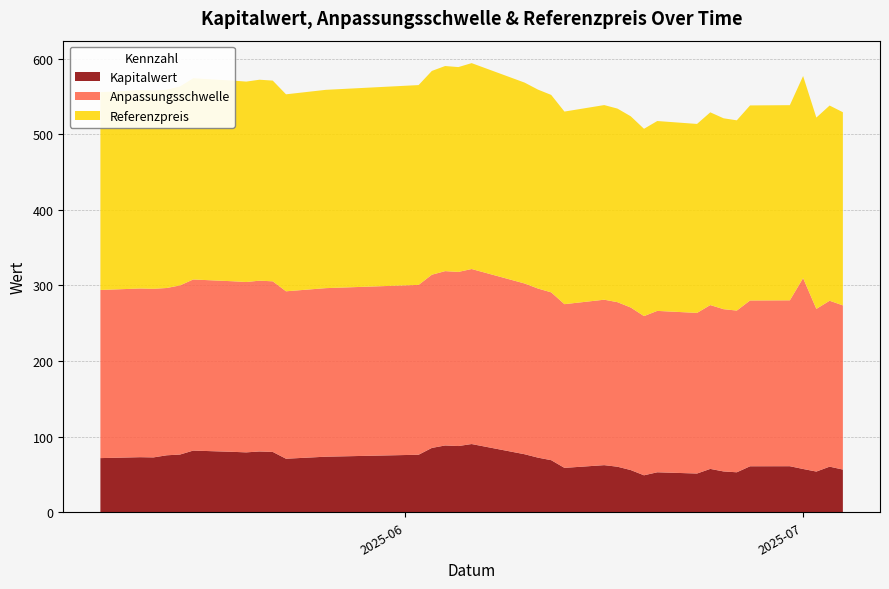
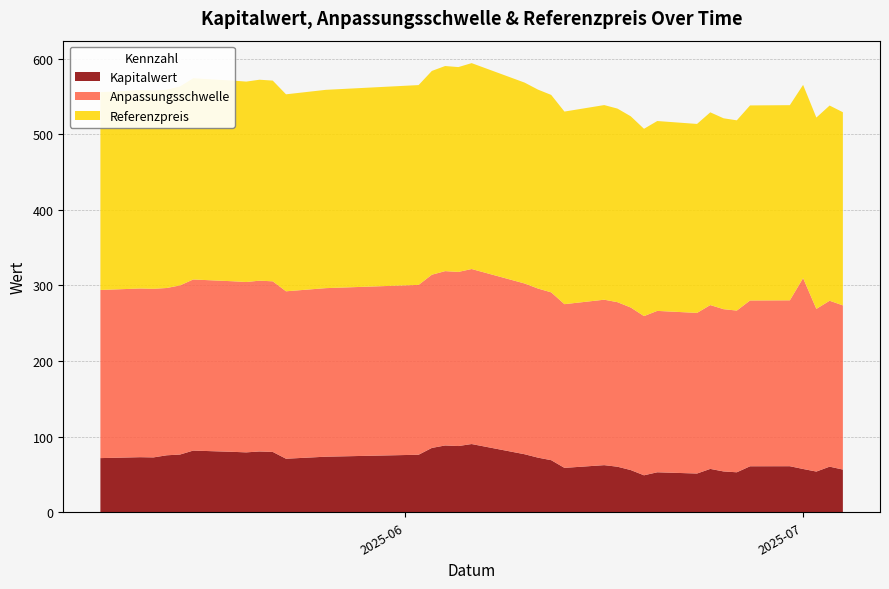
  {
    "Kapitalwert": {
      "2025-07": 60
    },
    "Anpassungsschwelle": {
      "2025-07": 250
    },
    "Referenzpreis": {
-     "2025-07": 270
+     "2025-07": 260
    }
  }
